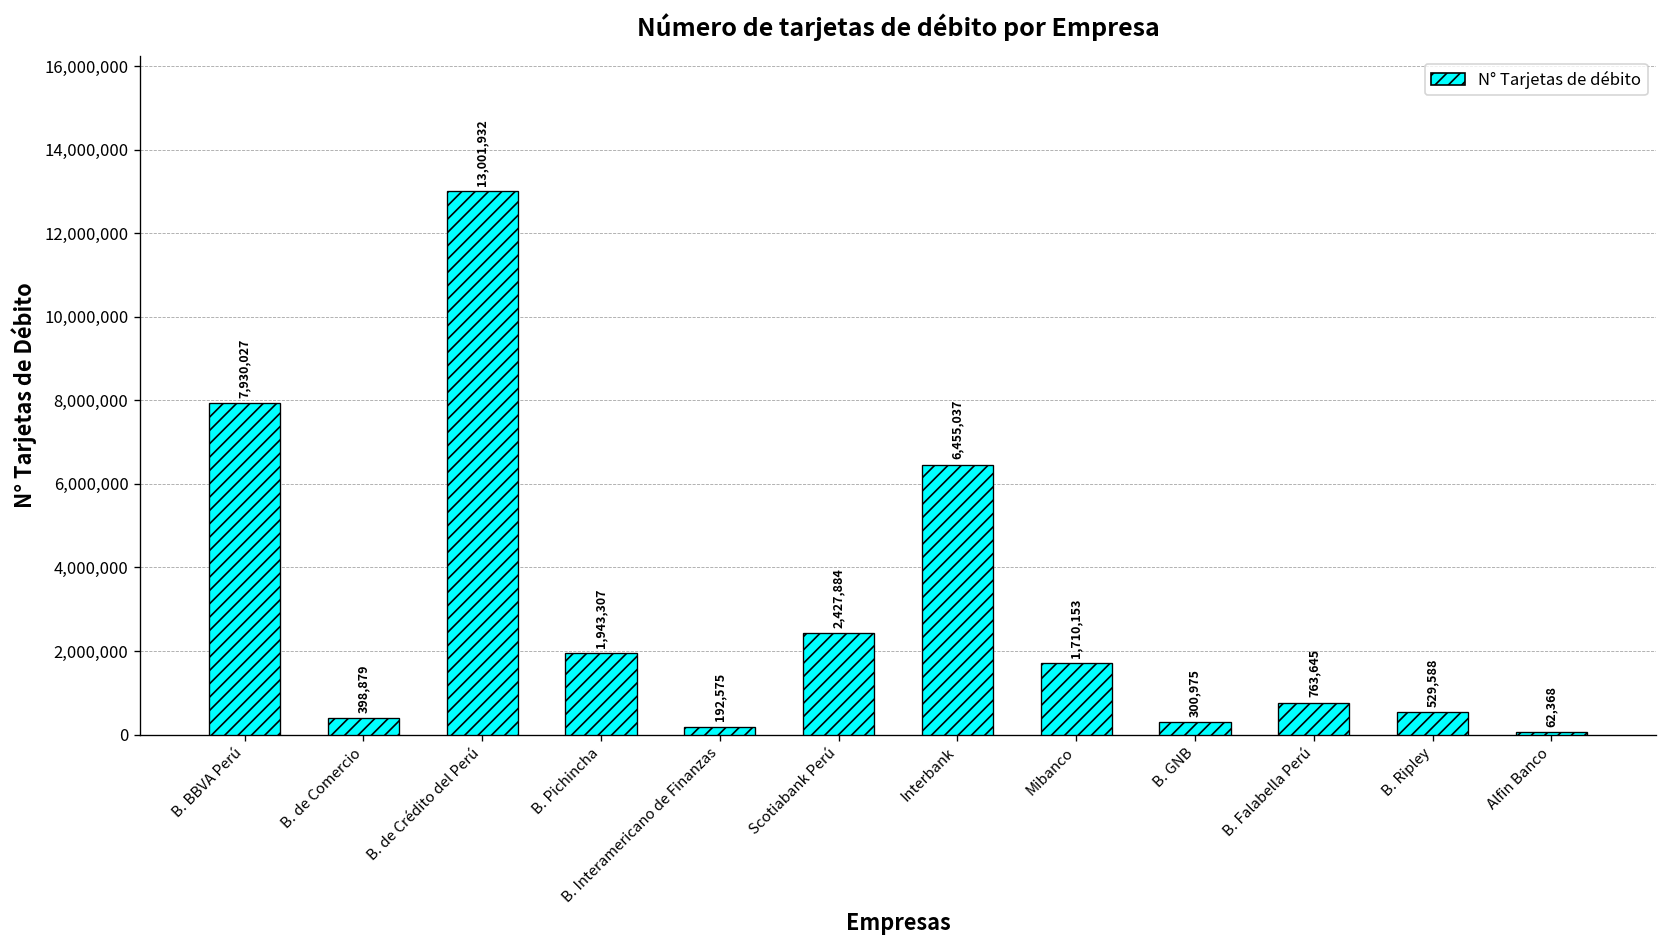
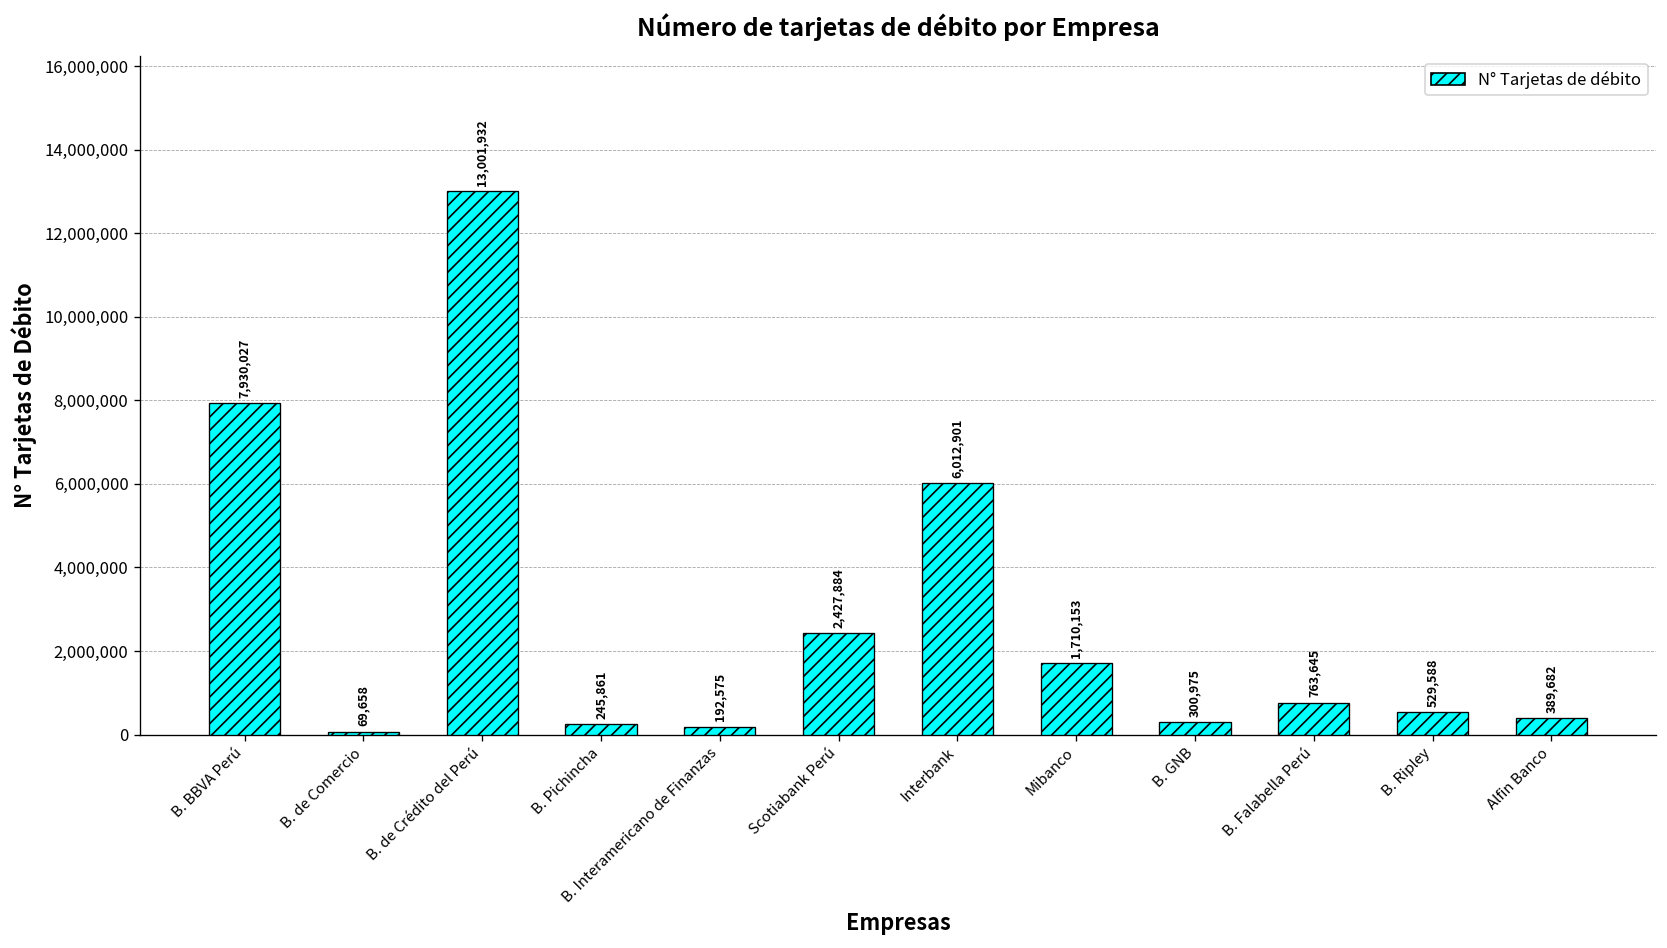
  {
    "B. BBVA Perú": "7,930,027",
-   "B. de Comercio": "398,879",
+   "B. de Comercio": "69,658",
    "B. de Crédito del Perú": "13,001,932",
-   "B. Pichincha": "1,943,307",
+   "B. Pichincha": "245,861",
    "B. Interamericano de Finanzas": "192,575",
    "Scotiabank Perú": "2,427,884",
-   "Interbank": "6,455,037",
+   "Interbank": "6,012,901",
    "Mibanco": "1,710,153",
    "B. GNB": "300,975",
    "B. Falabella Perú": "763,645",
    "B. Ripley": "529,588",
-   "Alfin Banco": "62,368"
+   "Alfin Banco": "389,682"
  }
